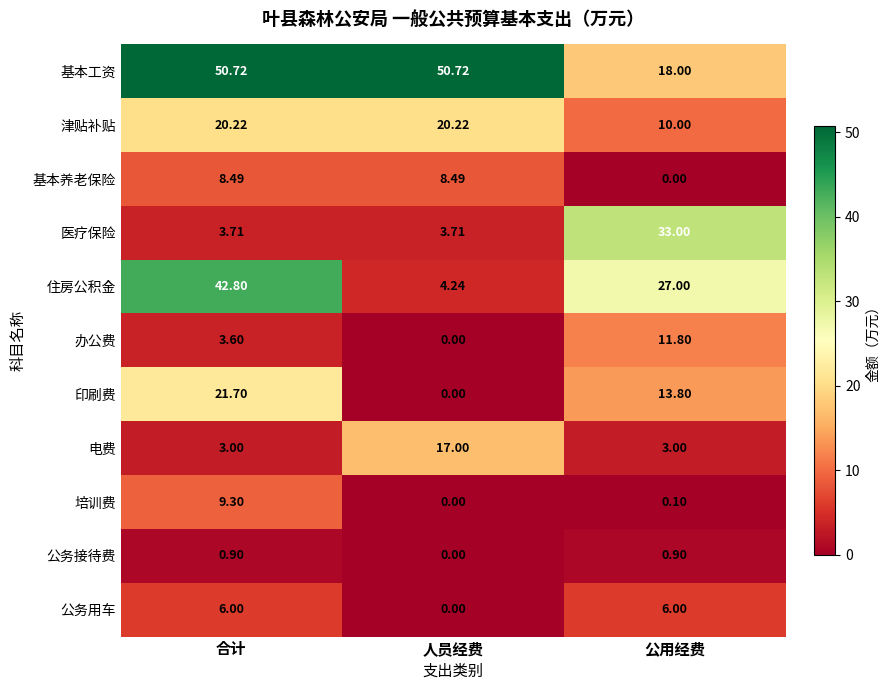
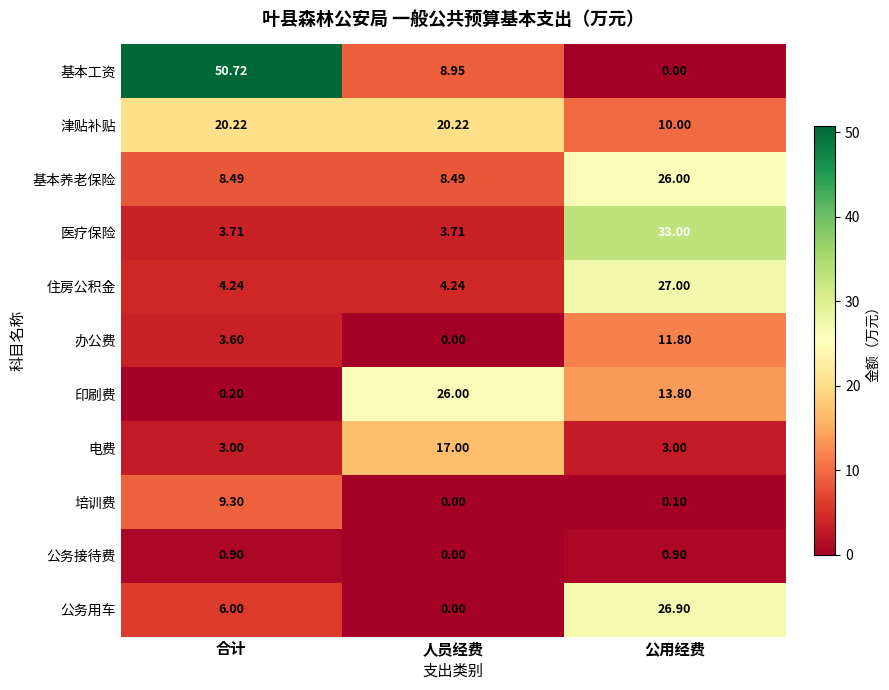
  {
    "基本工资": {
      "合计": 50.72,
-     "人员经费": 50.72,
-     "公用经费": 18.00
+     "人员经费": 8.95,
+     "公用经费": 0.00
    },
    "津贴补贴": {
      "合计": 20.22,
      "人员经费": 20.22,
      "公用经费": 10.00
    },
    "基本养老保险": {
      "合计": 8.49,
      "人员经费": 8.49,
-     "公用经费": 0.00
+     "公用经费": 26.00
    },
    "医疗保险": {
      "合计": 3.71,
      "人员经费": 3.71,
      "公用经费": 33.00
    },
    "住房公积金": {
-     "合计": 42.80,
+     "合计": 4.24,
      "人员经费": 4.24,
      "公用经费": 27.00
    },
    "办公费": {
      "合计": 3.60,
      "人员经费": 0.00,
      "公用经费": 11.80
    },
    "印刷费": {
-     "合计": 21.70,
-     "人员经费": 0.00,
+     "合计": 0.20,
+     "人员经费": 26.00,
      "公用经费": 13.80
    },
    "电费": {
      "合计": 3.00,
      "人员经费": 17.00,
      "公用经费": 3.00
    },
    "培训费": {
      "合计": 9.30,
      "人员经费": 0.00,
      "公用经费": 0.10
    },
    "公务接待费": {
      "合计": 0.90,
      "人员经费": 0.00,
      "公用经费": 0.90
    },
    "公务用车": {
      "合计": 6.00,
      "人员经费": 0.00,
-     "公用经费": 6.00
+     "公用经费": 26.90
    }
  }
